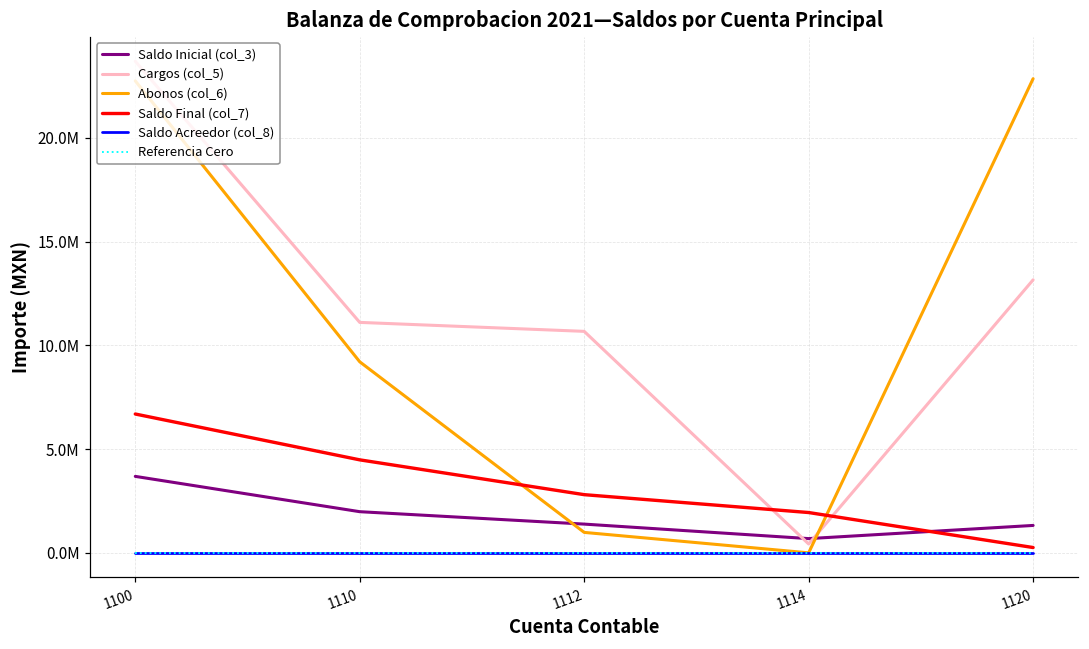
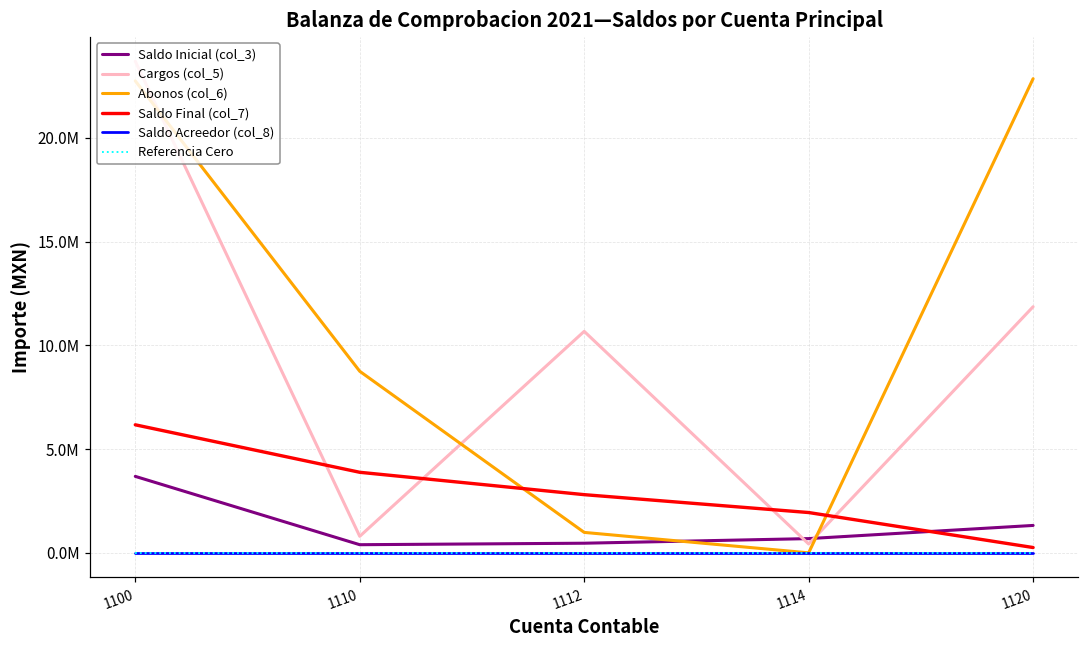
  {
    "Saldo Inicial (col_3)": {
      "1100": 3700000,
-     "1110": 2000000,
-     "1112": 1400000,
+     "1110": 400000,
+     "1112": 500000,
      "1114": 700000,
      "1120": 1300000
    },
    "Cargos (col_5)": {
-     "1110": 11100000,
+     "1110": 800000,
      "1112": 10700000,
      "1114": 400000,
-     "1120": 13200000
+     "1120": 11900000
    },
    "Abonos (col_6)": {
-     "1110": 9200000,
+     "1110": 8700000,
      "1112": 1000000,
      "1120": 22800000
    },
    "Saldo Final (col_7)": {
-     "1100": 6700000,
-     "1110": 4500000,
+     "1100": 6200000,
+     "1110": 3900000,
      "1112": 2800000,
      "1114": 1900000,
      "1120": 300000
    },
    "Referencia Cero": {
      "1100": 0,
      "1110": 0,
      "1112": 0,
      "1120": 0
    }
  }
